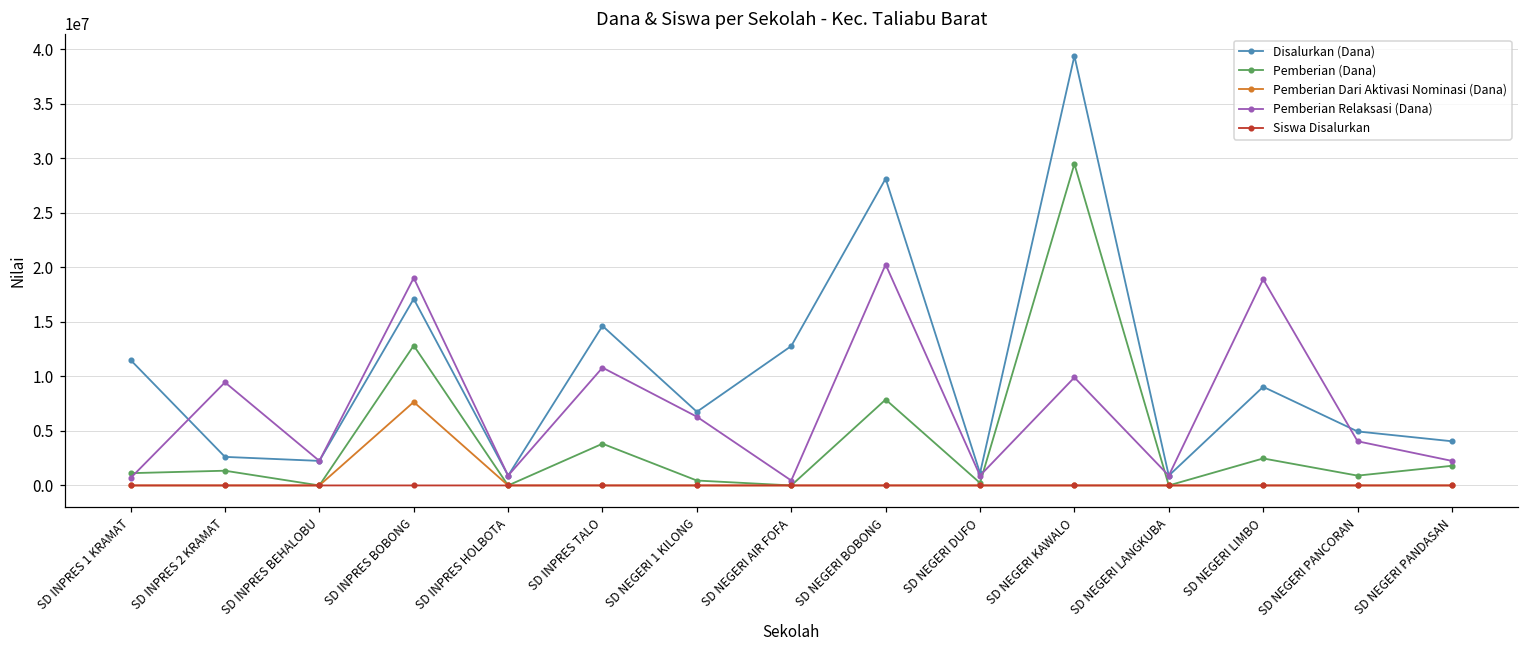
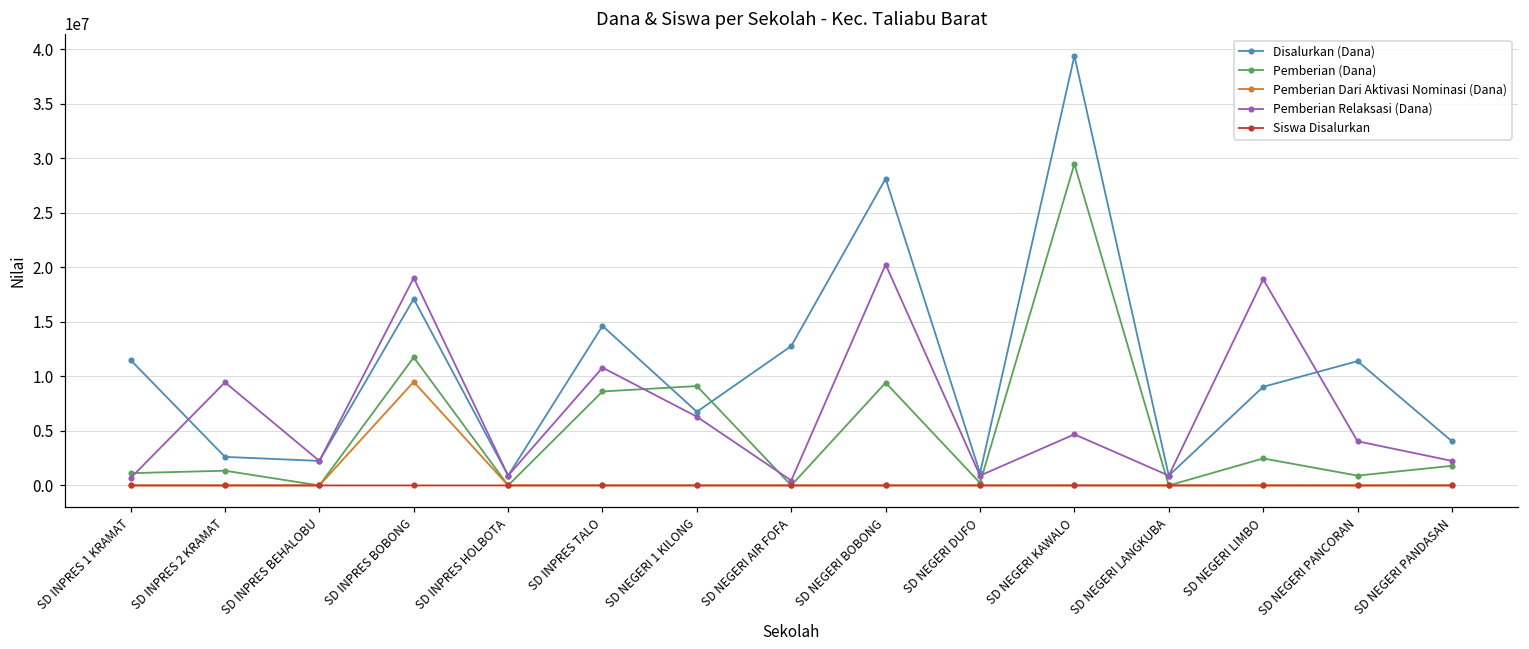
  {
    "Disalurkan (Dana)": {
      "SD INPRES 1 KRAMAT": 12000000,
      "SD INPRES 2 KRAMAT": 3000000,
      "SD INPRES BOBONG": 17000000,
      "SD INPRES TALO": 15000000,
      "SD NEGERI 1 KILONG": 7000000,
      "SD NEGERI AIR FOFA": 13000000,
      "SD NEGERI BOBONG": 28000000,
      "SD NEGERI KAWALO": 39000000,
      "SD NEGERI LIMBO": 9000000,
-     "SD NEGERI PANCORAN": 5000000,
+     "SD NEGERI PANCORAN": 11000000,
      "SD NEGERI PANDASAN": 4000000
    },
    "Pemberian (Dana)": {
      "SD INPRES 1 KRAMAT": 1000000,
      "SD INPRES 2 KRAMAT": 1000000,
-     "SD INPRES BOBONG": 13000000,
-     "SD INPRES TALO": 4000000,
-     "SD NEGERI 1 KILONG": 0,
-     "SD NEGERI BOBONG": 8000000,
+     "SD INPRES BOBONG": 12000000,
+     "SD INPRES TALO": 9000000,
+     "SD NEGERI 1 KILONG": 9000000,
+     "SD NEGERI BOBONG": 9000000,
      "SD NEGERI KAWALO": 29000000,
      "SD NEGERI LIMBO": 2000000,
      "SD NEGERI PANCORAN": 1000000,
      "SD NEGERI PANDASAN": 2000000
    },
    "Pemberian Dari Aktivasi Nominasi (Dana)": {
-     "SD INPRES BOBONG": 8000000
+     "SD INPRES BOBONG": 9000000
    },
    "Pemberian Relaksasi (Dana)": {
      "SD INPRES 1 KRAMAT": 1000000,
      "SD INPRES 2 KRAMAT": 9000000,
      "SD INPRES BOBONG": 19000000,
      "SD INPRES TALO": 11000000,
      "SD NEGERI 1 KILONG": 6000000,
      "SD NEGERI AIR FOFA": 0,
      "SD NEGERI BOBONG": 20000000,
-     "SD NEGERI KAWALO": 10000000,
+     "SD NEGERI KAWALO": 5000000,
      "SD NEGERI LIMBO": 19000000,
      "SD NEGERI PANCORAN": 4000000,
      "SD NEGERI PANDASAN": 2000000
    },
    "Siswa Disalurkan": {
      "SD INPRES BOBONG": 0
    }
  }
